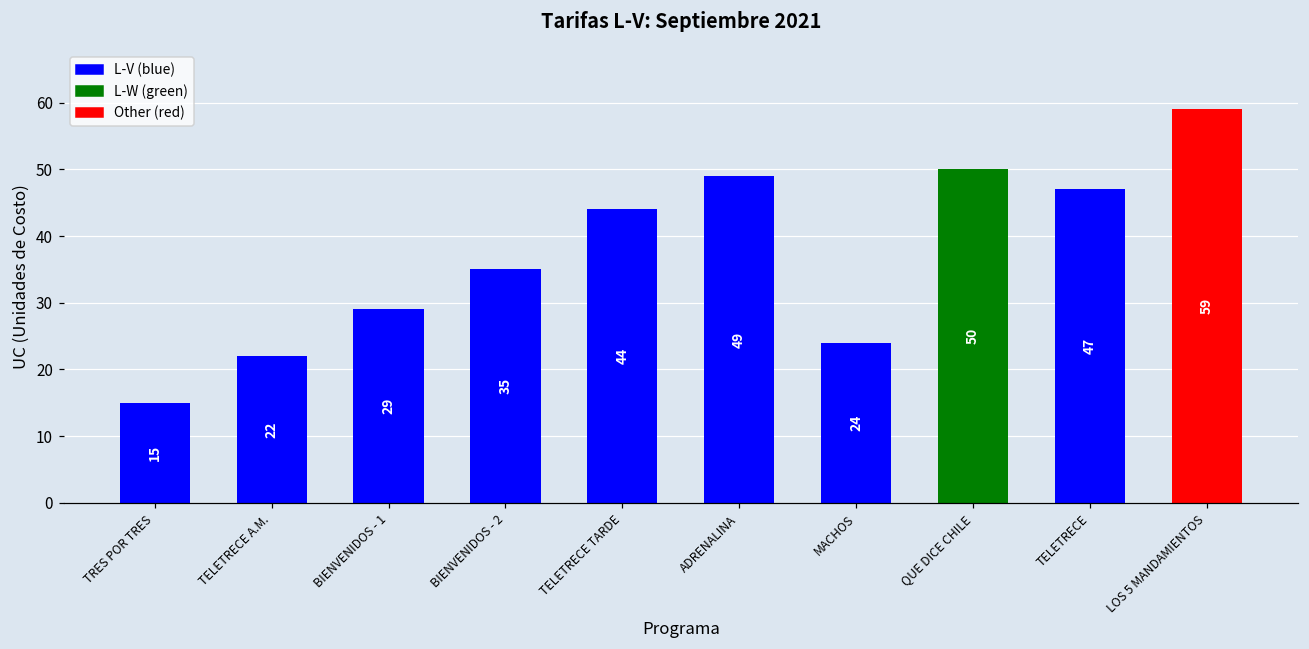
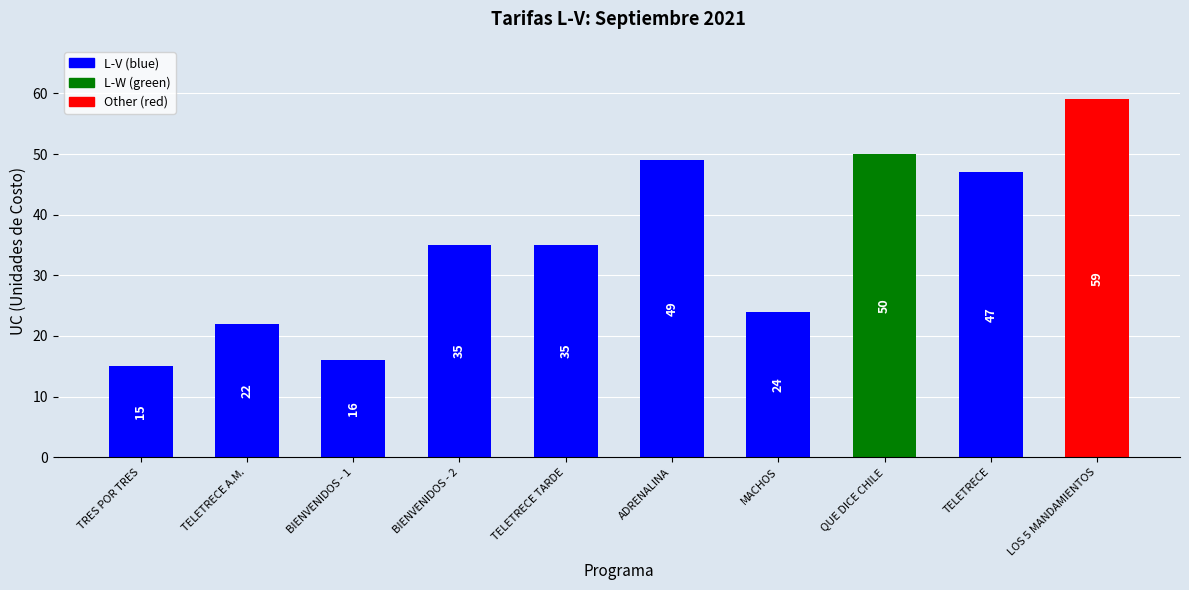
  {
    "TRES POR TRES": 15,
    "TELETRECE A.M.": 22,
-   "BIENVENIDOS - 1": 29,
+   "BIENVENIDOS - 1": 16,
    "BIENVENIDOS - 2": 35,
-   "TELETRECE TARDE": 44,
+   "TELETRECE TARDE": 35,
    "ADRENALINA": 49,
    "MACHOS": 24,
    "QUE DICE CHILE": 50,
    "TELETRECE": 47,
    "LOS 5 MANDAMIENTOS": 59
  }
